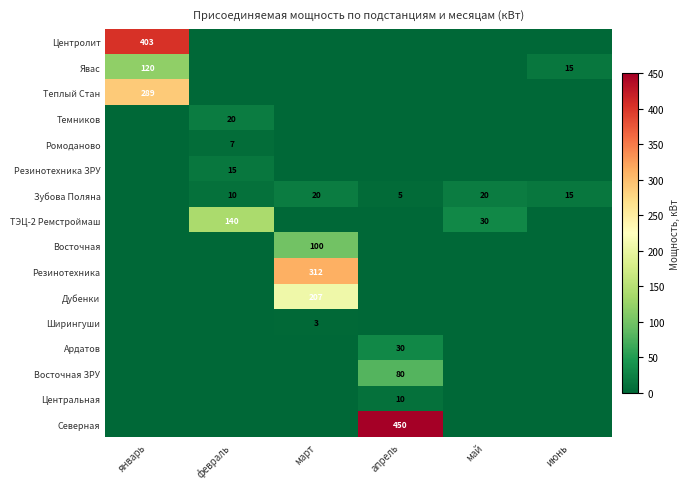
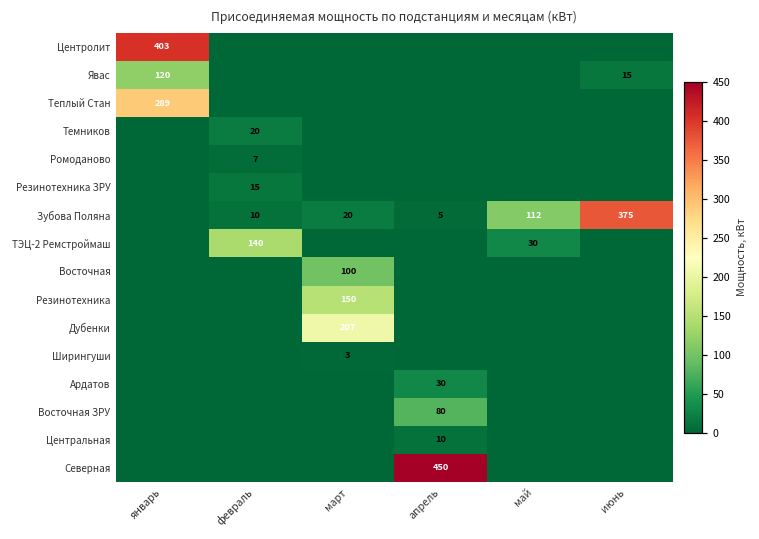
  {
    "Центролит": {
      "январь": 403
    },
    "Явас": {
      "январь": 120,
      "июнь": 15
    },
    "Теплый Стан": {
      "январь": 289
    },
    "Темников": {
      "февраль": 20
    },
    "Ромоданово": {
      "февраль": 7
    },
    "Резинотехника ЗРУ": {
      "февраль": 15
    },
    "Зубова Поляна": {
      "февраль": 10,
      "март": 20,
      "апрель": 5,
-     "май": 20,
-     "июнь": 15
+     "май": 112,
+     "июнь": 375
    },
    "ТЭЦ-2 Ремстроймаш": {
      "февраль": 140,
      "май": 30
    },
    "Восточная": {
      "март": 100
    },
    "Резинотехника": {
-     "март": 312
+     "март": 150
    },
    "Дубенки": {
      "март": 207
    },
    "Ширингуши": {
      "март": 3
    },
    "Ардатов": {
      "апрель": 30
    },
    "Восточная ЗРУ": {
      "апрель": 80
    },
    "Центральная": {
      "апрель": 10
    },
    "Северная": {
      "апрель": 450
    }
  }
